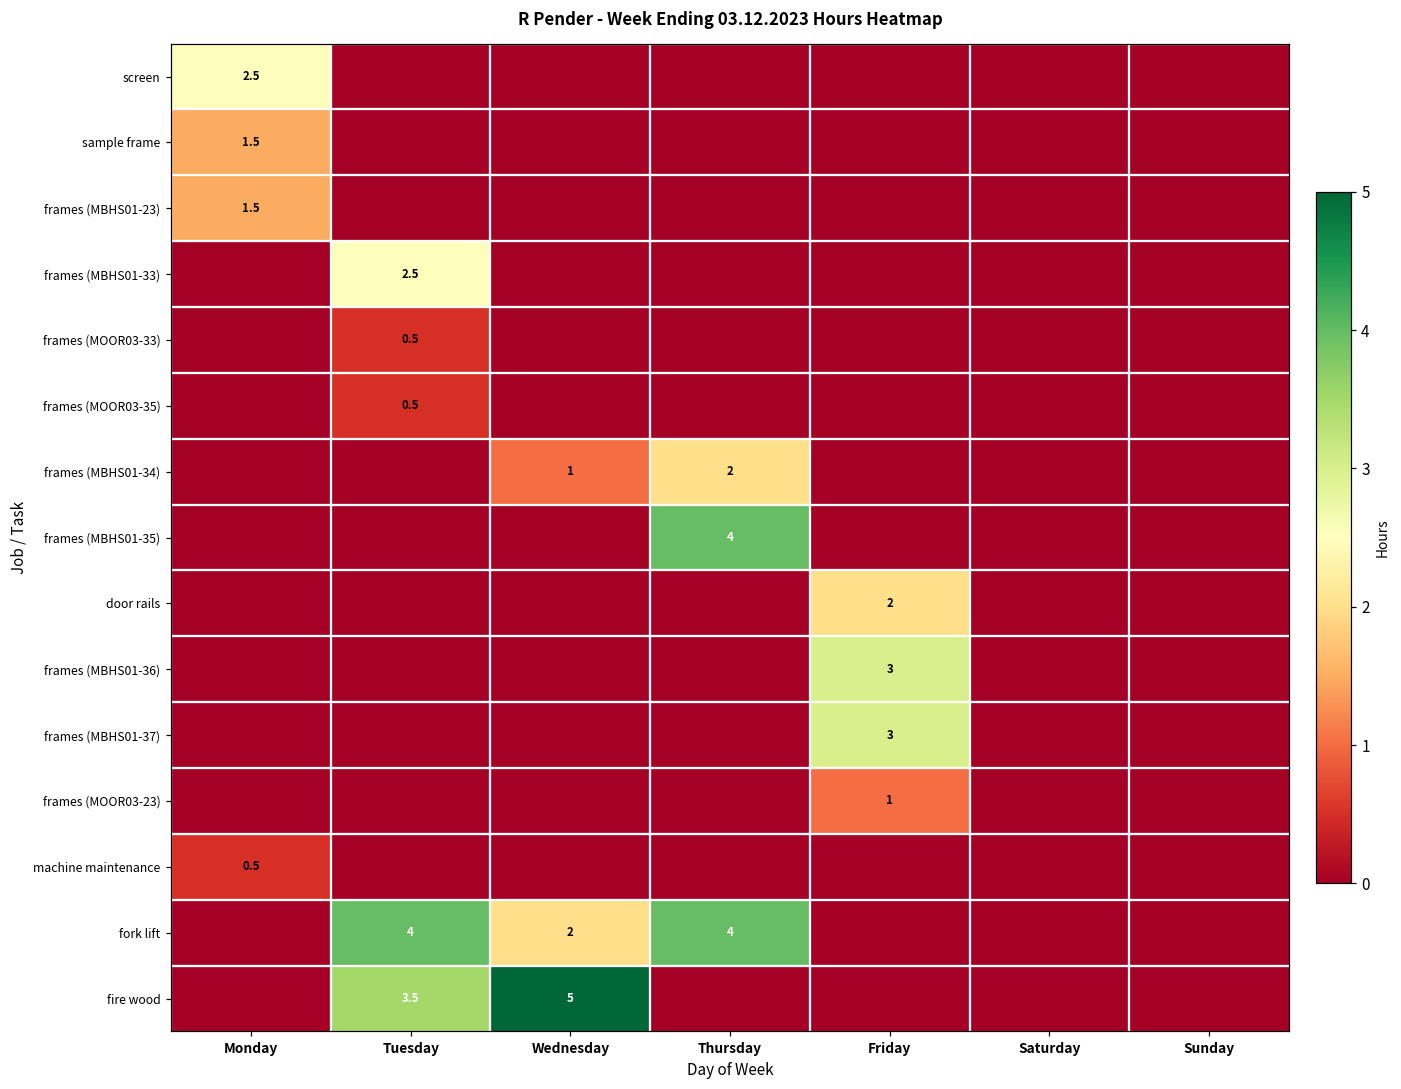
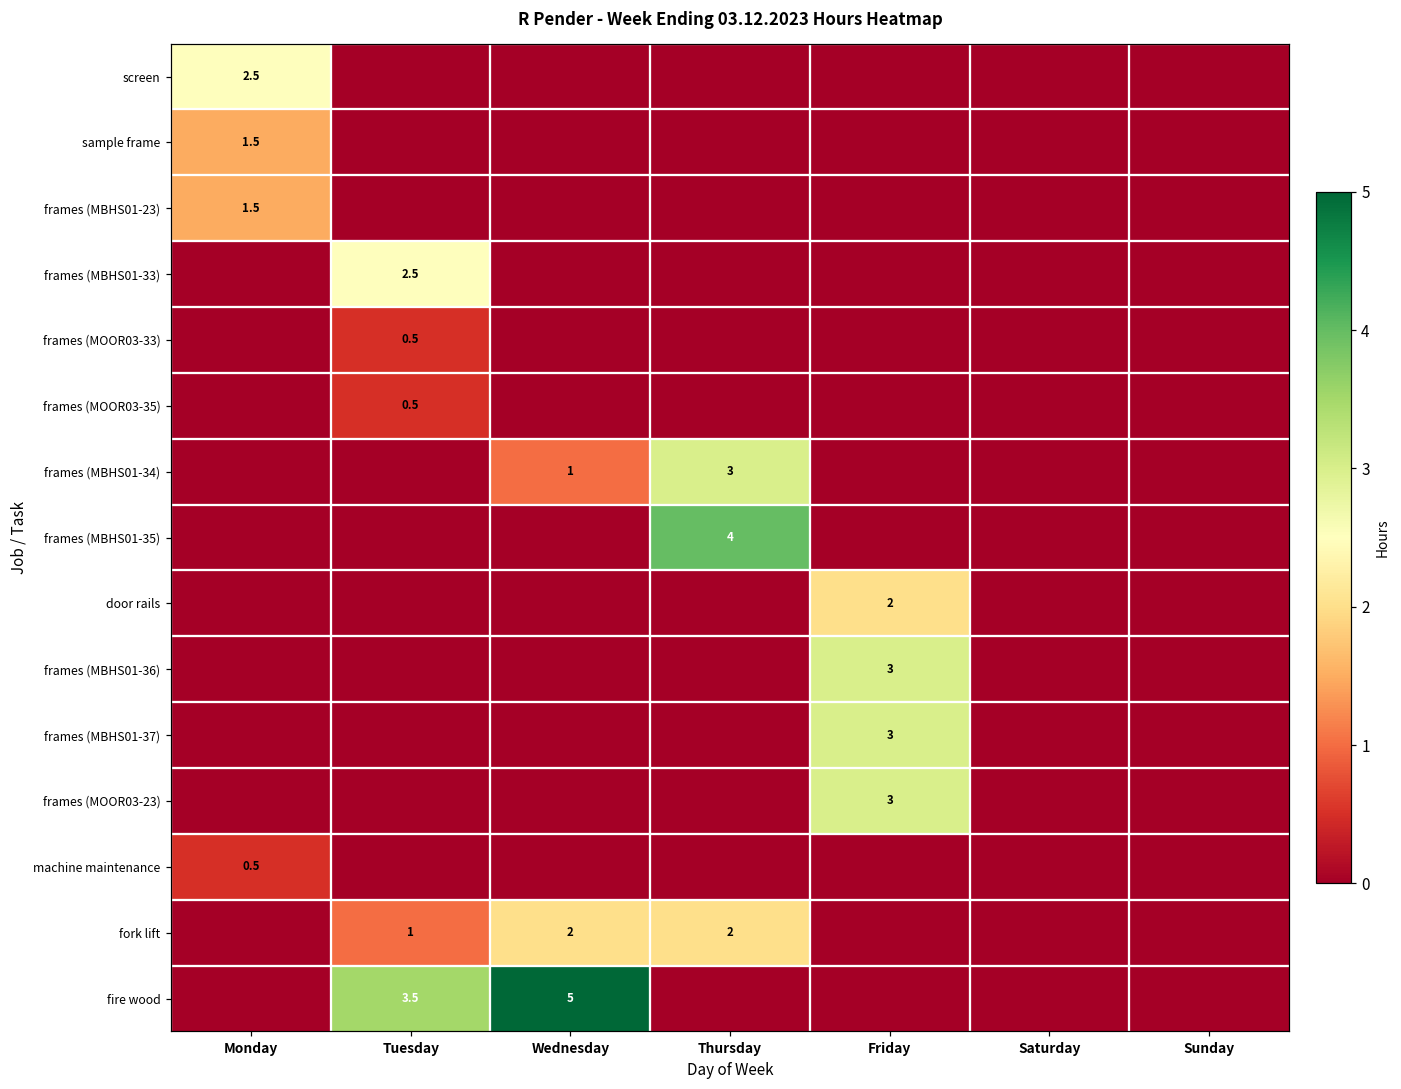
  {
    "screen": {
      "Monday": 2.5
    },
    "sample frame": {
      "Monday": 1.5
    },
    "frames (MBHS01-23)": {
      "Monday": 1.5
    },
    "frames (MBHS01-33)": {
      "Tuesday": 2.5
    },
    "frames (MOOR03-33)": {
      "Tuesday": 0.5
    },
    "frames (MOOR03-35)": {
      "Tuesday": 0.5
    },
    "frames (MBHS01-34)": {
      "Wednesday": 1,
-     "Thursday": 2
+     "Thursday": 3
    },
    "frames (MBHS01-35)": {
      "Thursday": 4
    },
    "door rails": {
      "Friday": 2
    },
    "frames (MBHS01-36)": {
      "Friday": 3
    },
    "frames (MBHS01-37)": {
      "Friday": 3
    },
    "frames (MOOR03-23)": {
-     "Friday": 1
+     "Friday": 3
    },
    "machine maintenance": {
      "Monday": 0.5
    },
    "fork lift": {
-     "Tuesday": 4,
+     "Tuesday": 1,
      "Wednesday": 2,
-     "Thursday": 4
+     "Thursday": 2
    },
    "fire wood": {
      "Tuesday": 3.5,
      "Wednesday": 5
    }
  }
